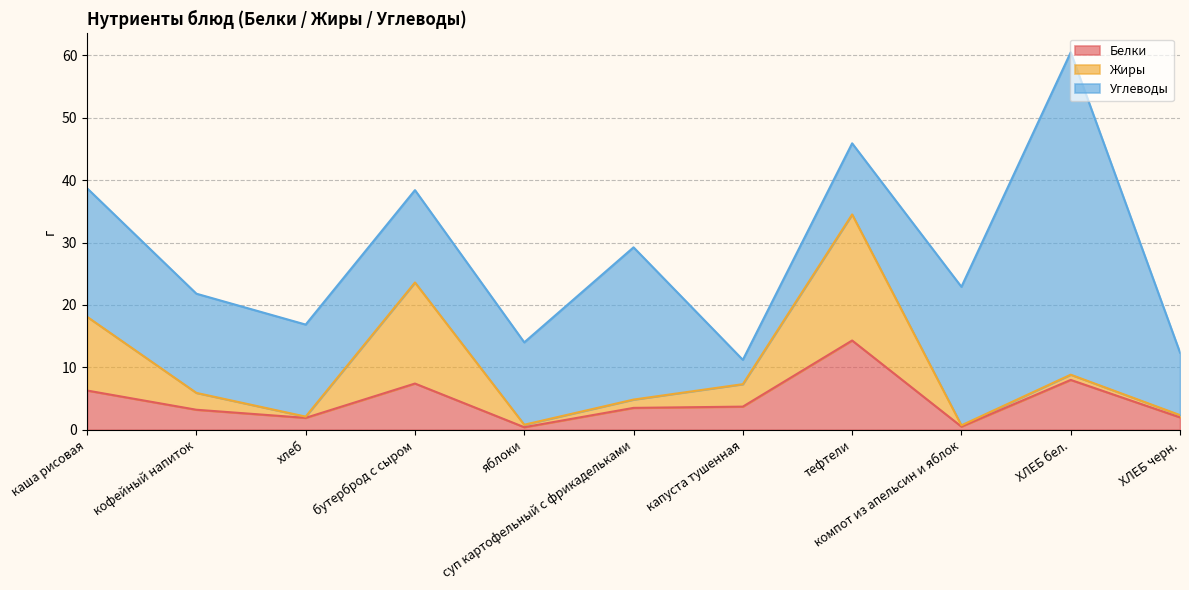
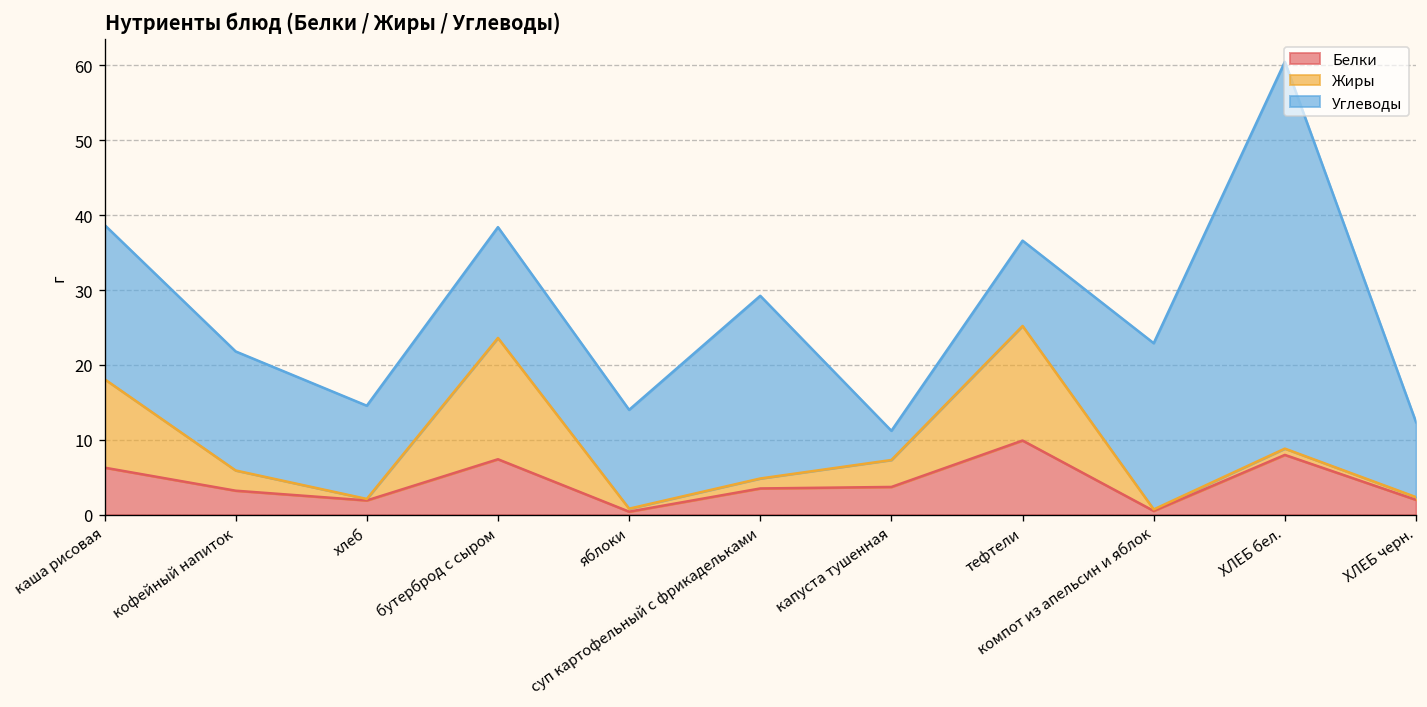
  {
    "Белки": {
      "каша рисовая": 6,
      "кофейный напиток": 3,
      "бутерброд с сыром": 7,
      "суп картофельный с фрикадельками": 4,
      "капуста тушенная": 4,
-     "тефтели": 14,
+     "тефтели": 10,
      "ХЛЕБ бел.": 8
    },
    "Жиры": {
      "каша рисовая": 12,
      "кофейный напиток": 3,
      "бутерброд с сыром": 16,
      "суп картофельный с фрикадельками": 1,
      "капуста тушенная": 4,
-     "тефтели": 20,
+     "тефтели": 15,
      "ХЛЕБ бел.": 1
    },
    "Углеводы": {
      "каша рисовая": 21,
      "кофейный напиток": 16,
-     "хлеб": 15,
+     "хлеб": 12,
      "бутерброд с сыром": 15,
      "яблоки": 13,
      "суп картофельный с фрикадельками": 24,
      "капуста тушенная": 4,
      "тефтели": 11,
      "компот из апельсин и яблок": 22,
      "ХЛЕБ черн.": 10
    }
  }
